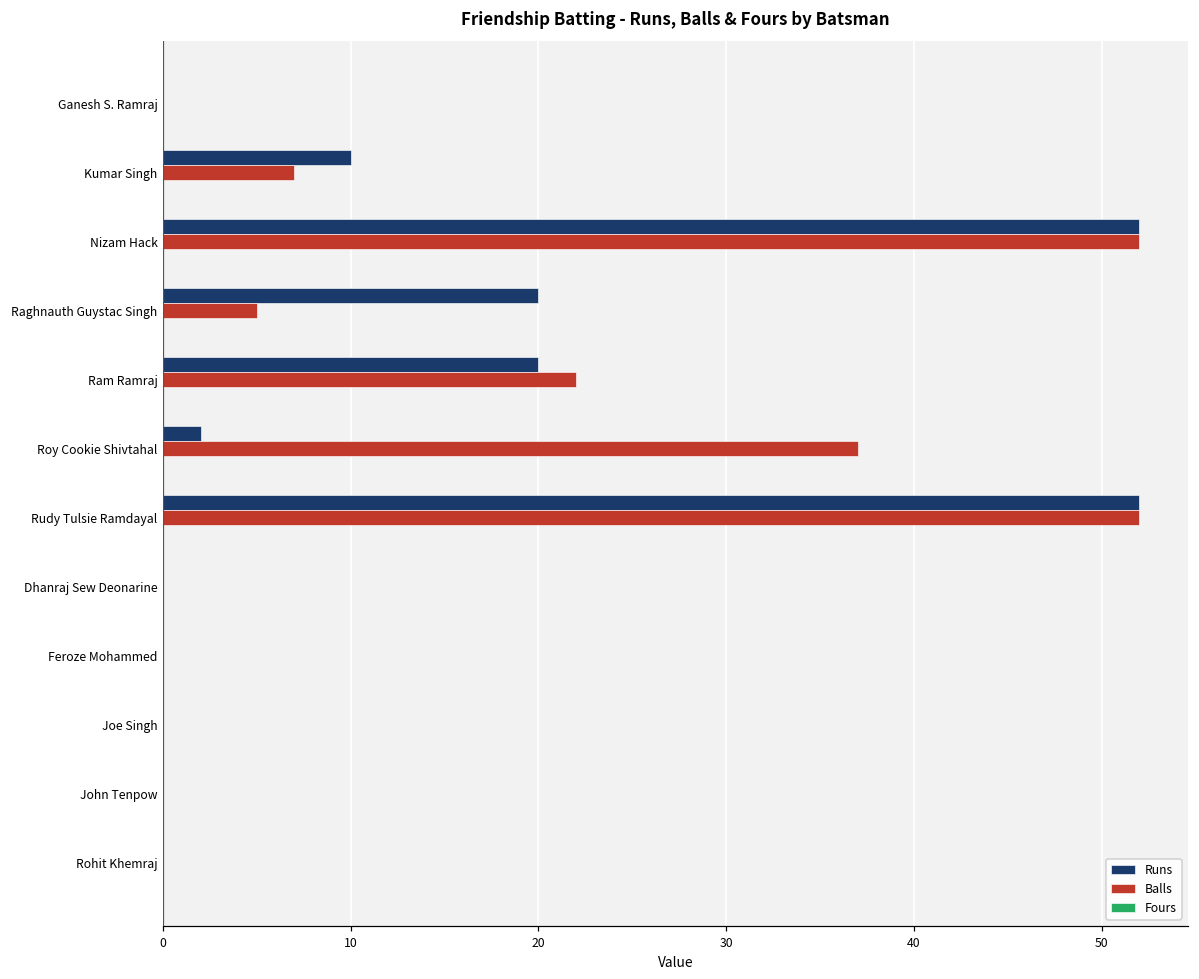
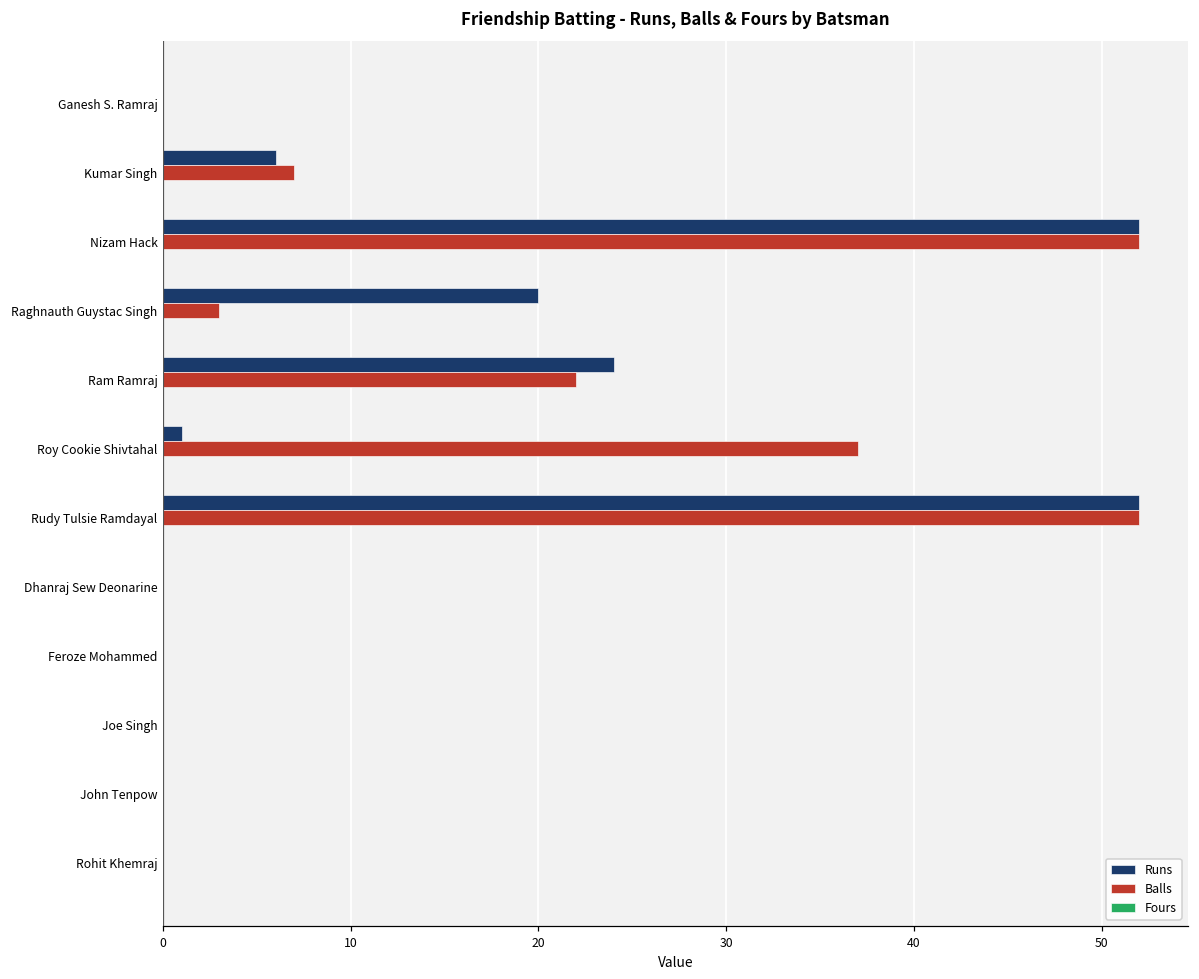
  {
    "Runs": {
      "Ganesh S. Ramraj": 0,
-     "Kumar Singh": 10,
+     "Kumar Singh": 6,
      "Nizam Hack": 52,
      "Raghnauth Guystac Singh": 20,
-     "Ram Ramraj": 20,
-     "Roy Cookie Shivtahal": 2,
+     "Ram Ramraj": 24,
+     "Roy Cookie Shivtahal": 1,
      "Rudy Tulsie Ramdayal": 52,
      "Dhanraj Sew Deonarine": 0,
      "Feroze Mohammed": 0,
      "Joe Singh": 0,
      "John Tenpow": 0,
      "Rohit Khemraj": 0
    },
    "Balls": {
      "Ganesh S. Ramraj": 0,
      "Kumar Singh": 7,
      "Nizam Hack": 52,
-     "Raghnauth Guystac Singh": 5,
+     "Raghnauth Guystac Singh": 3,
      "Ram Ramraj": 22,
      "Roy Cookie Shivtahal": 37,
      "Rudy Tulsie Ramdayal": 52,
      "Dhanraj Sew Deonarine": 0,
      "Feroze Mohammed": 0,
      "Joe Singh": 0,
      "John Tenpow": 0,
      "Rohit Khemraj": 0
    },
    "Fours": {
      "Ganesh S. Ramraj": 0,
      "Kumar Singh": 0,
      "Nizam Hack": 0,
      "Raghnauth Guystac Singh": 0,
      "Ram Ramraj": 0,
      "Roy Cookie Shivtahal": 0,
      "Rudy Tulsie Ramdayal": 0,
      "Dhanraj Sew Deonarine": 0,
      "Feroze Mohammed": 0,
      "Joe Singh": 0,
      "John Tenpow": 0,
      "Rohit Khemraj": 0
    }
  }
